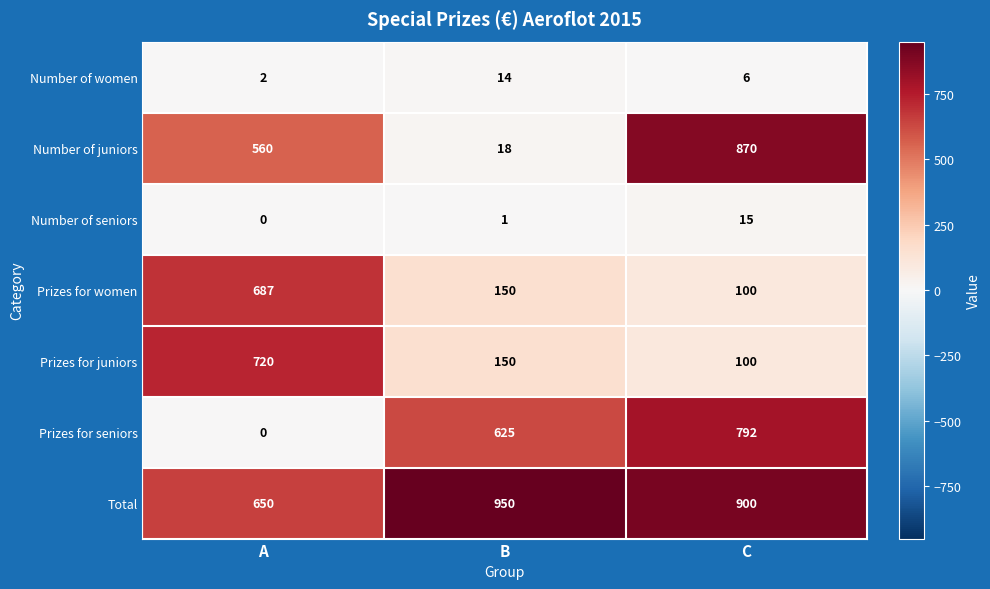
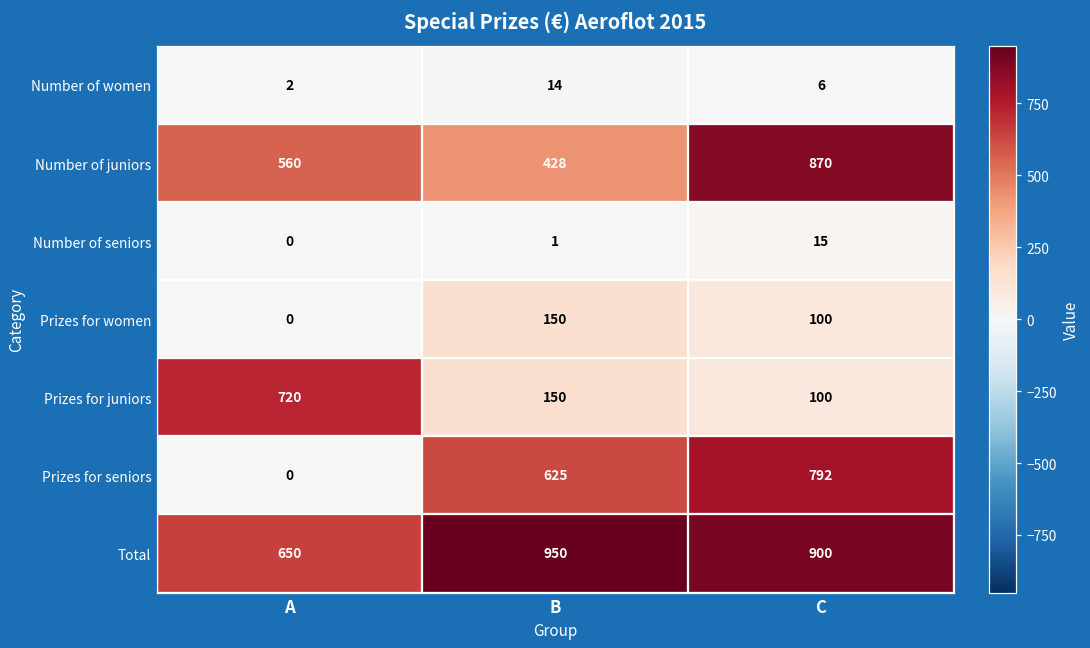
  {
    "Number of women": {
      "A": 2,
      "B": 14,
      "C": 6
    },
    "Number of juniors": {
      "A": 560,
-     "B": 18,
+     "B": 428,
      "C": 870
    },
    "Number of seniors": {
      "A": 0,
      "B": 1,
      "C": 15
    },
    "Prizes for women": {
-     "A": 687,
+     "A": 0,
      "B": 150,
      "C": 100
    },
    "Prizes for juniors": {
      "A": 720,
      "B": 150,
      "C": 100
    },
    "Prizes for seniors": {
      "A": 0,
      "B": 625,
      "C": 792
    },
    "Total": {
      "A": 650,
      "B": 950,
      "C": 900
    }
  }
